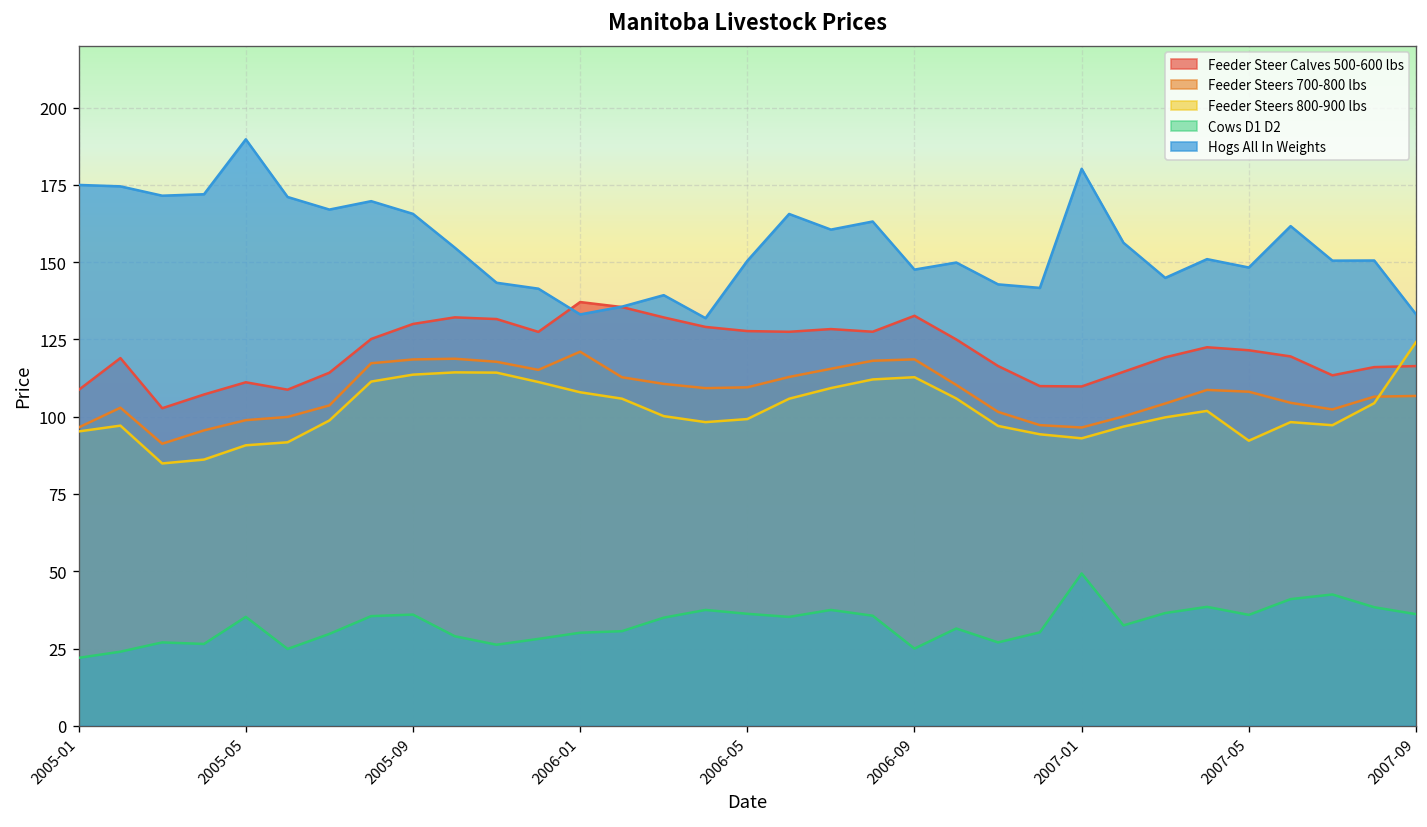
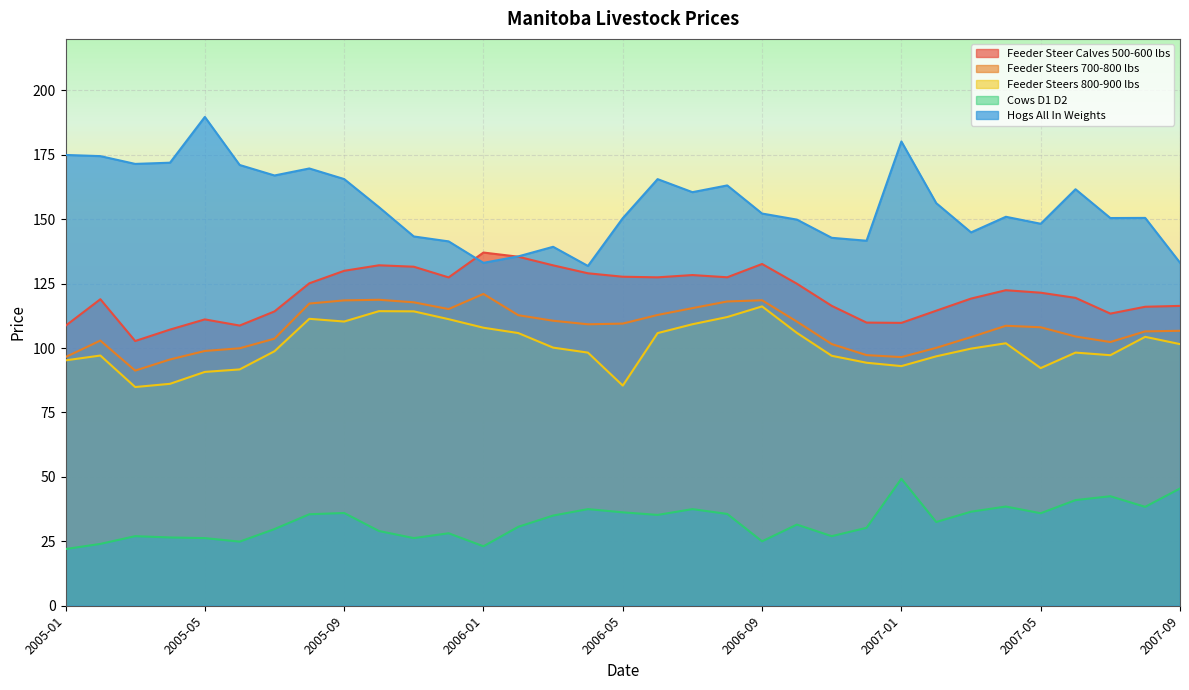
  {
    "Feeder Steers 800-900 lbs": {
      "2005-01": 95,
      "2005-05": 91,
-     "2005-09": 114,
+     "2005-09": 110,
      "2006-01": 108,
-     "2006-05": 99,
-     "2006-09": 113,
+     "2006-05": 85,
+     "2006-09": 116,
      "2007-01": 93,
      "2007-05": 92,
-     "2007-09": 124
+     "2007-09": 102
    },
    "Cows D1 D2": {
      "2005-01": 22,
-     "2005-05": 35,
+     "2005-05": 26,
      "2005-09": 36,
-     "2006-01": 30,
+     "2006-01": 23,
      "2006-05": 36,
      "2006-09": 25,
      "2007-01": 49,
      "2007-05": 36,
-     "2007-09": 36
+     "2007-09": 46
    },
    "Hogs All In Weights": {
      "2005-01": 175,
      "2005-05": 190,
      "2005-09": 166,
      "2006-01": 133,
      "2006-05": 150,
-     "2006-09": 148,
+     "2006-09": 152,
      "2007-01": 180,
      "2007-05": 148,
      "2007-09": 133
    }
  }
